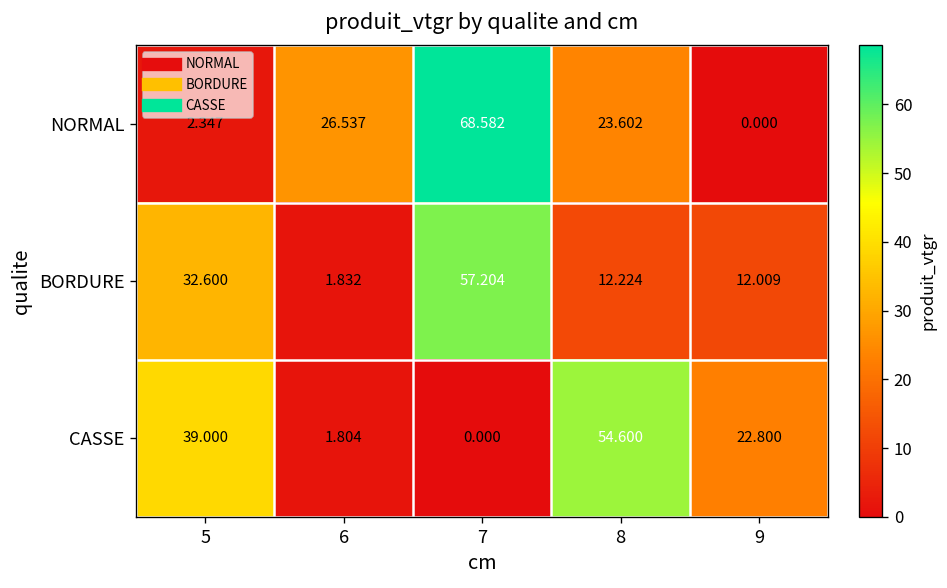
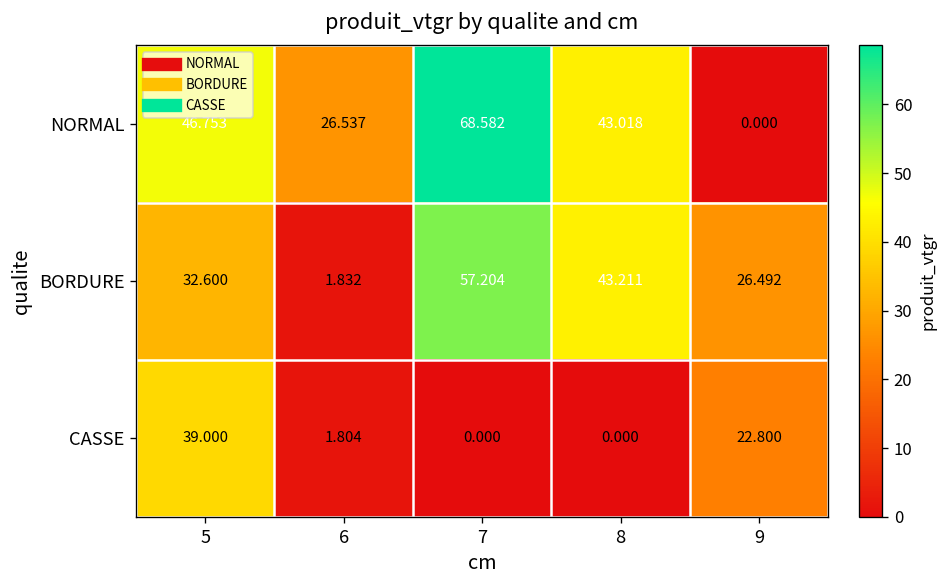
  {
    "NORMAL": {
-     "5": 2.347,
+     "5": 46.753,
      "6": 26.537,
      "7": 68.582,
-     "8": 23.602,
+     "8": 43.018,
      "9": 0.000
    },
    "BORDURE": {
      "5": 32.600,
      "6": 1.832,
      "7": 57.204,
-     "8": 12.224,
-     "9": 12.009
+     "8": 43.211,
+     "9": 26.492
    },
    "CASSE": {
      "5": 39.000,
      "6": 1.804,
      "7": 0.000,
-     "8": 54.600,
+     "8": 0.000,
      "9": 22.800
    }
  }
